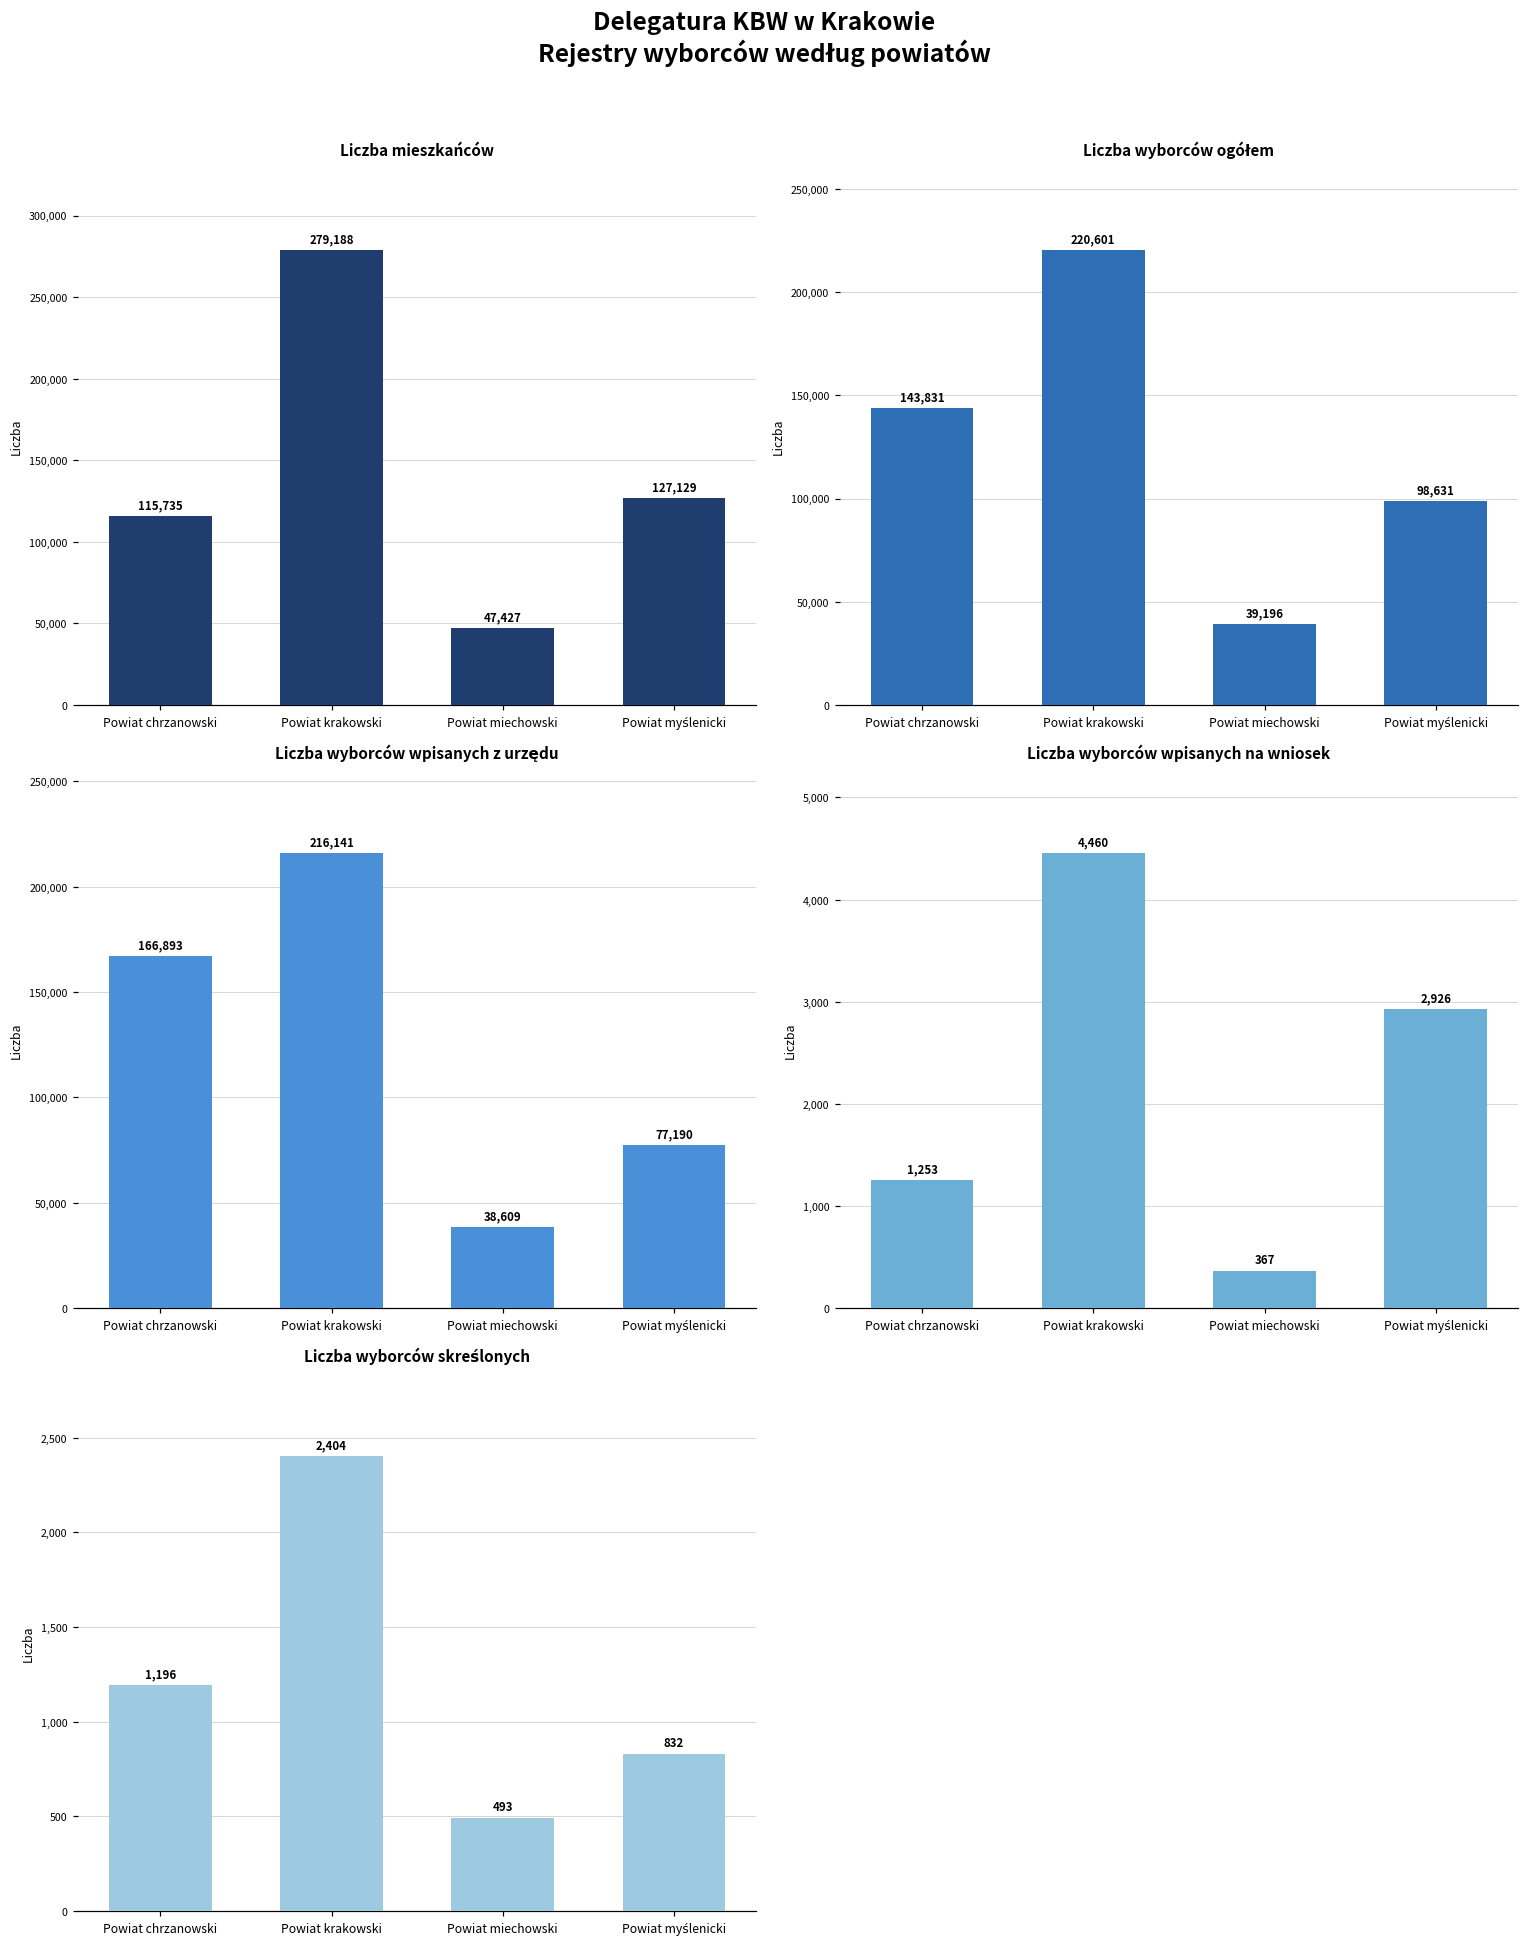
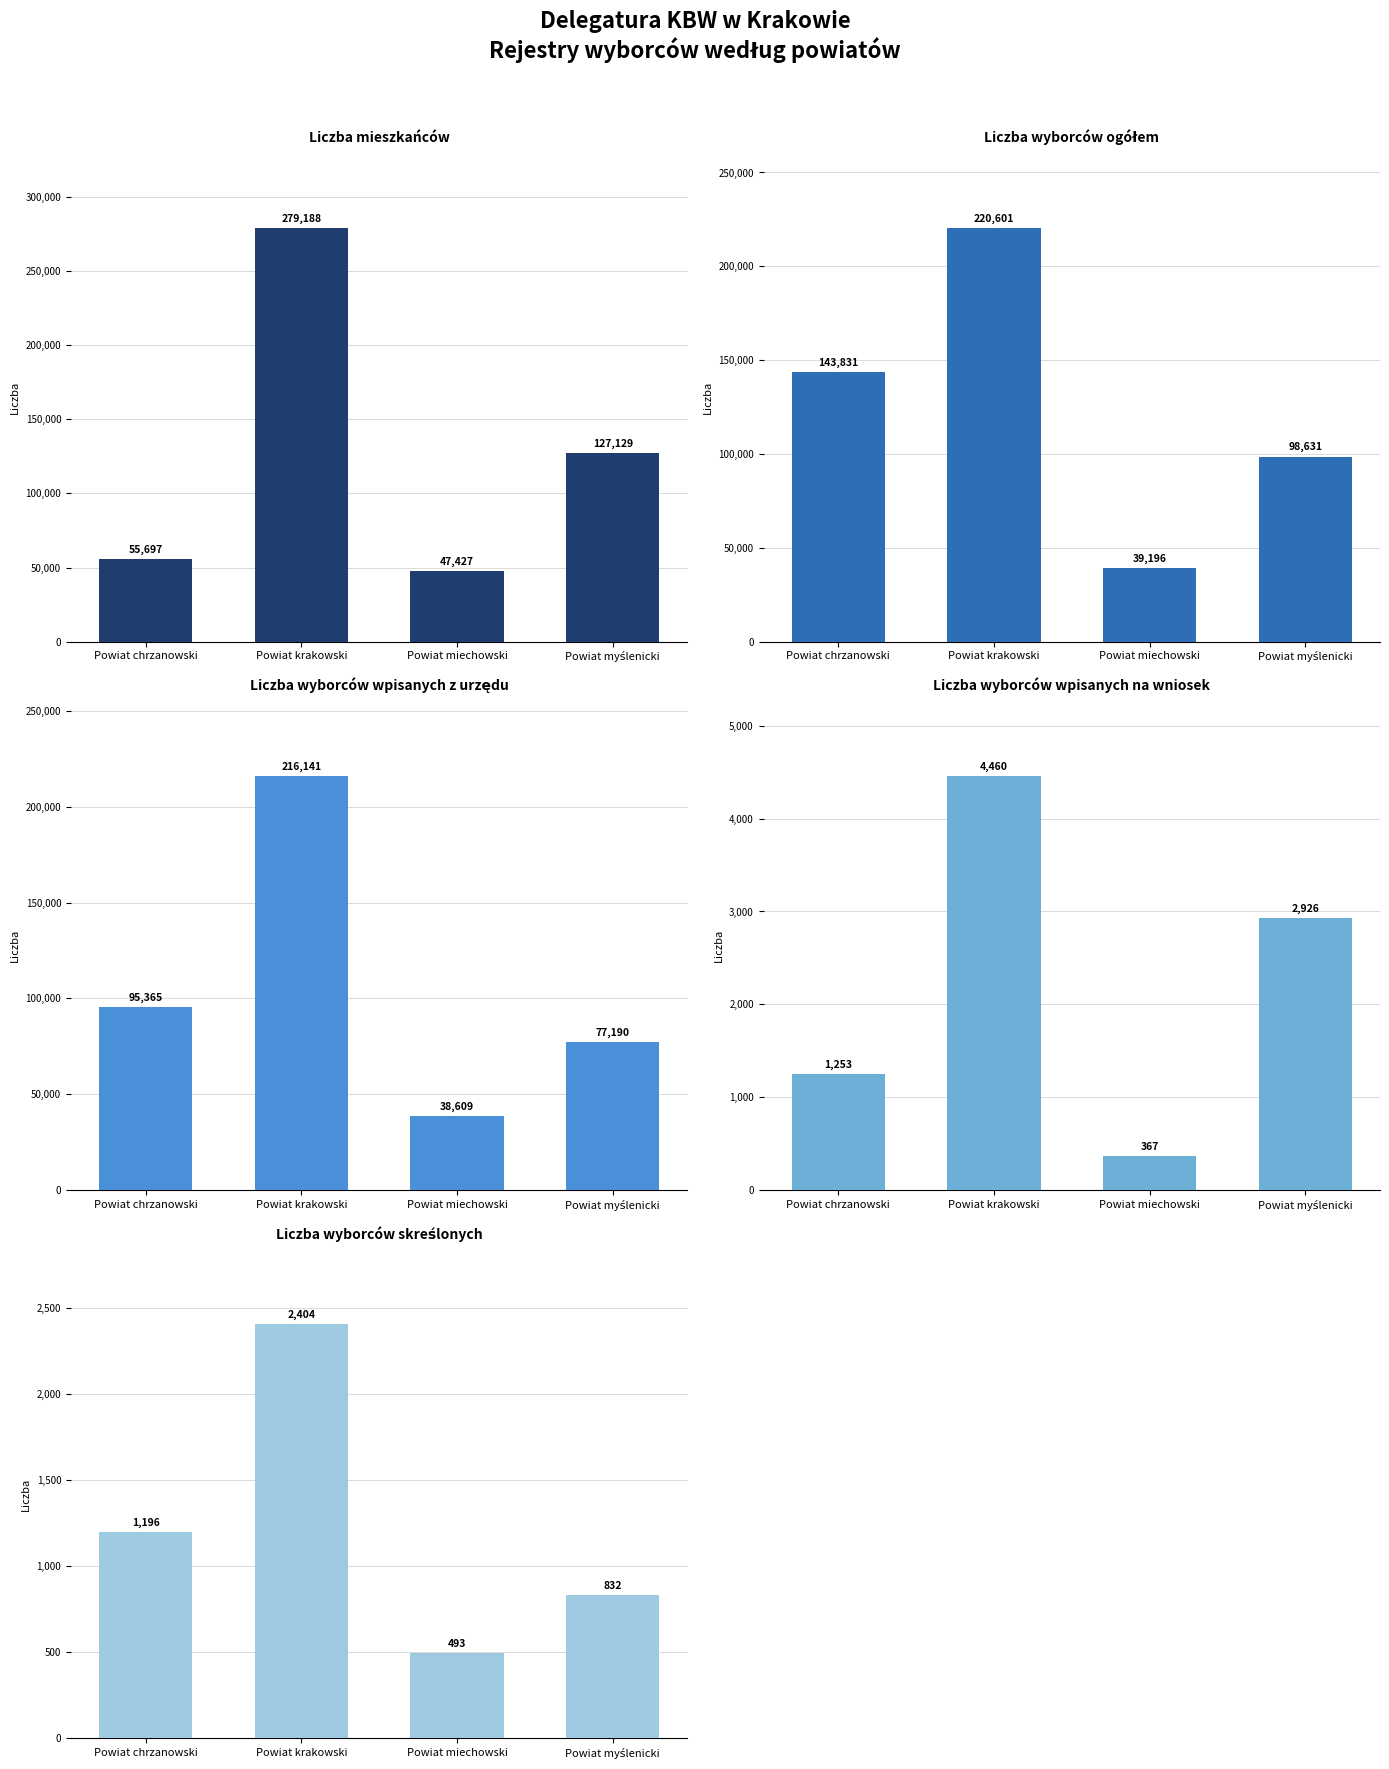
  {
    "Liczba mieszkańców": {
-     "Powiat chrzanowski": "115,735",
+     "Powiat chrzanowski": "55,697",
      "Powiat krakowski": "279,188",
      "Powiat miechowski": "47,427",
      "Powiat myślenicki": "127,129"
    },
    "Liczba wyborców ogółem": {
      "Powiat chrzanowski": "143,831",
      "Powiat krakowski": "220,601",
      "Powiat miechowski": "39,196",
      "Powiat myślenicki": "98,631"
    },
    "Liczba wyborców wpisanych z urzędu": {
-     "Powiat chrzanowski": "166,893",
+     "Powiat chrzanowski": "95,365",
      "Powiat krakowski": "216,141",
      "Powiat miechowski": "38,609",
      "Powiat myślenicki": "77,190"
    },
    "Liczba wyborców wpisanych na wniosek": {
      "Powiat chrzanowski": "1,253",
      "Powiat krakowski": "4,460",
      "Powiat miechowski": "367",
      "Powiat myślenicki": "2,926"
    },
    "Liczba wyborców skreślonych": {
      "Powiat chrzanowski": "1,196",
      "Powiat krakowski": "2,404",
      "Powiat miechowski": "493",
      "Powiat myślenicki": "832"
    }
  }
